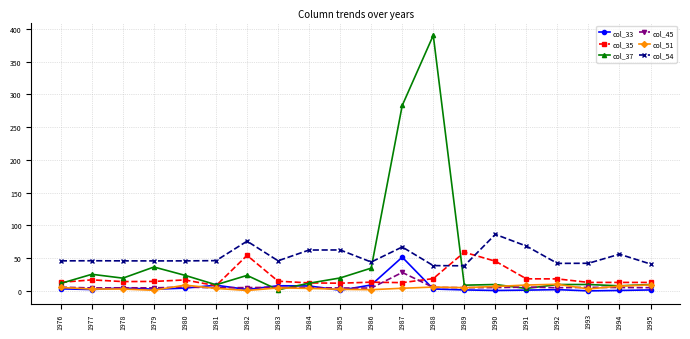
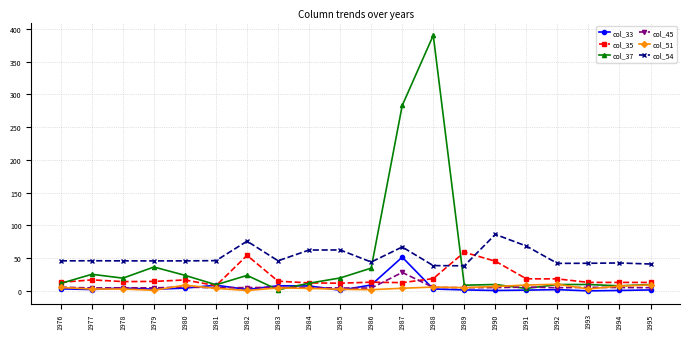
  {
    "col_33": {
      "1986": 10,
      "1987": 50,
      "1990": 0,
      "1994": 0
    },
    "col_35": {
      "1977": 20,
      "1978": 10,
      "1979": 10,
      "1980": 20,
      "1982": 50,
      "1983": 20,
      "1985": 10,
      "1986": 10,
      "1987": 10,
      "1988": 20,
      "1989": 60,
      "1990": 50,
      "1991": 20,
      "1992": 20,
      "1994": 10
    },
    "col_37": {
      "1977": 30,
      "1978": 20,
      "1979": 40,
      "1980": 20,
      "1982": 20,
      "1985": 20,
      "1986": 40,
      "1987": 280,
      "1988": 390
    },
    "col_45": {
      "1987": 30
    },
    "col_51": {
      "1987": 0
    },
    "col_54": {
      "1976": 50,
      "1977": 50,
      "1978": 50,
      "1979": 50,
      "1980": 50,
      "1981": 50,
      "1982": 80,
      "1983": 50,
      "1984": 60,
      "1985": 60,
      "1986": 40,
      "1987": 70,
      "1988": 40,
      "1989": 40,
      "1990": 90,
      "1991": 70,
      "1992": 40,
      "1993": 40,
-     "1994": 60,
+     "1994": 40,
      "1995": 40
    }
  }
